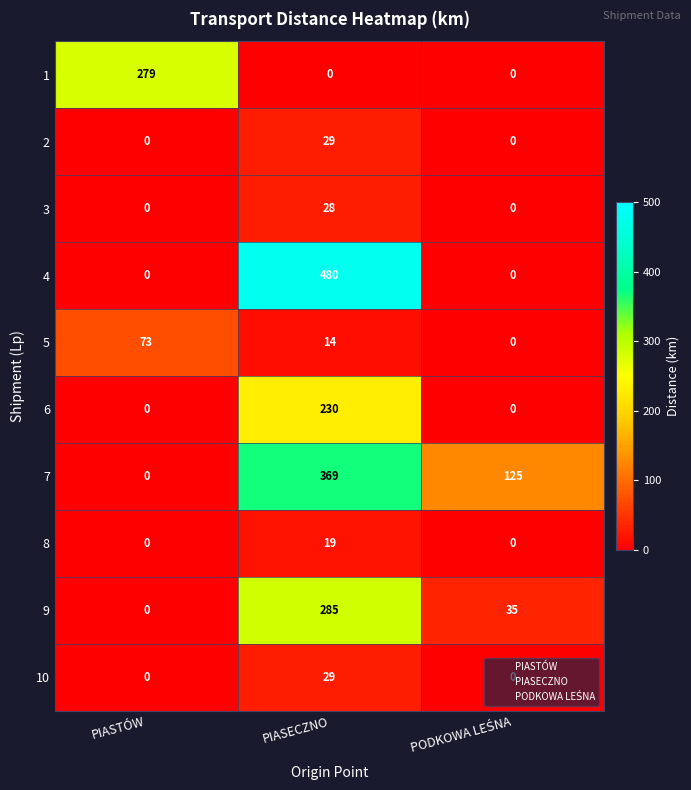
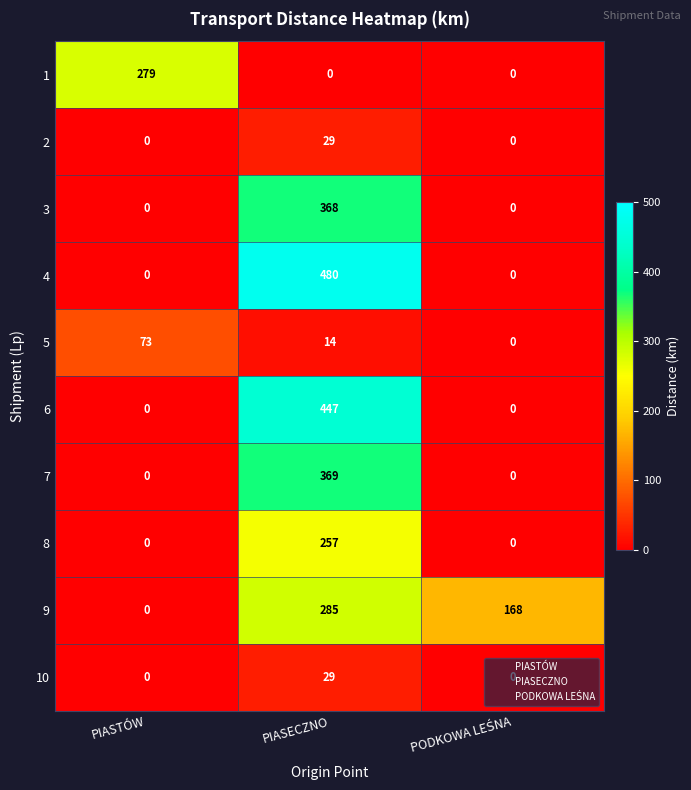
  {
    "1": {
      "PIASTÓW": 279,
      "PIASECZNO": 0,
      "PODKOWA LEŚNA": 0
    },
    "2": {
      "PIASTÓW": 0,
      "PIASECZNO": 29,
      "PODKOWA LEŚNA": 0
    },
    "3": {
      "PIASTÓW": 0,
-     "PIASECZNO": 28,
+     "PIASECZNO": 368,
      "PODKOWA LEŚNA": 0
    },
    "4": {
      "PIASTÓW": 0,
      "PIASECZNO": 480,
      "PODKOWA LEŚNA": 0
    },
    "5": {
      "PIASTÓW": 73,
      "PIASECZNO": 14,
      "PODKOWA LEŚNA": 0
    },
    "6": {
      "PIASTÓW": 0,
-     "PIASECZNO": 230,
+     "PIASECZNO": 447,
      "PODKOWA LEŚNA": 0
    },
    "7": {
      "PIASTÓW": 0,
      "PIASECZNO": 369,
-     "PODKOWA LEŚNA": 125
+     "PODKOWA LEŚNA": 0
    },
    "8": {
      "PIASTÓW": 0,
-     "PIASECZNO": 19,
+     "PIASECZNO": 257,
      "PODKOWA LEŚNA": 0
    },
    "9": {
      "PIASTÓW": 0,
      "PIASECZNO": 285,
-     "PODKOWA LEŚNA": 35
+     "PODKOWA LEŚNA": 168
    },
    "10": {
      "PIASTÓW": 0,
      "PIASECZNO": 29
    }
  }
